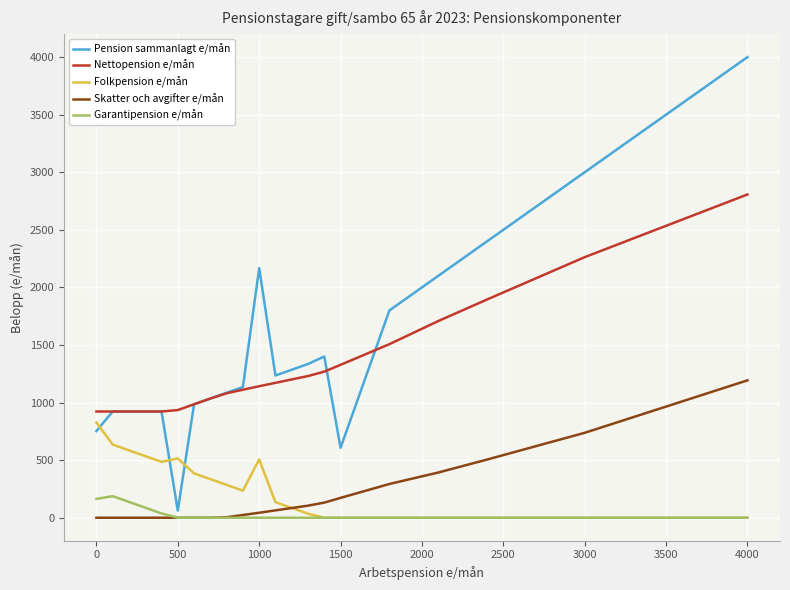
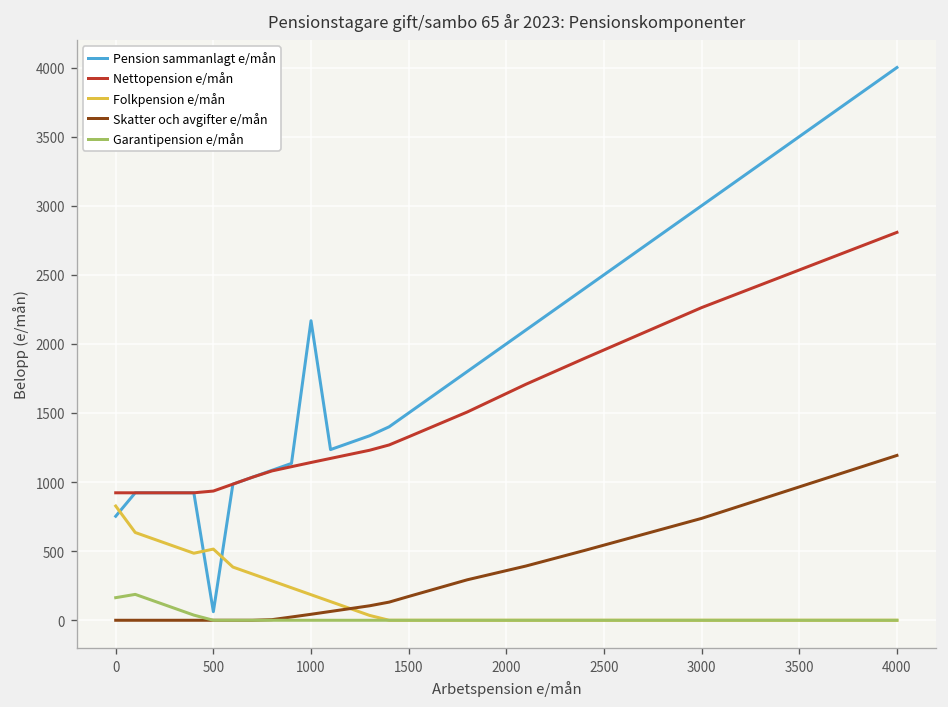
  {
    "Pension sammanlagt e/mån": {
      "0": 750,
      "500": 60,
      "1000": 2170,
-     "1500": 610,
+     "1500": 1500,
      "3000": 3000,
      "4000": 4000
    },
    "Folkpension e/mån": {
      "0": 830,
      "500": 520,
-     "1000": 510
+     "1000": 190
    },
    "Garantipension e/mån": {
      "0": 160,
      "1000": 0
    }
  }
